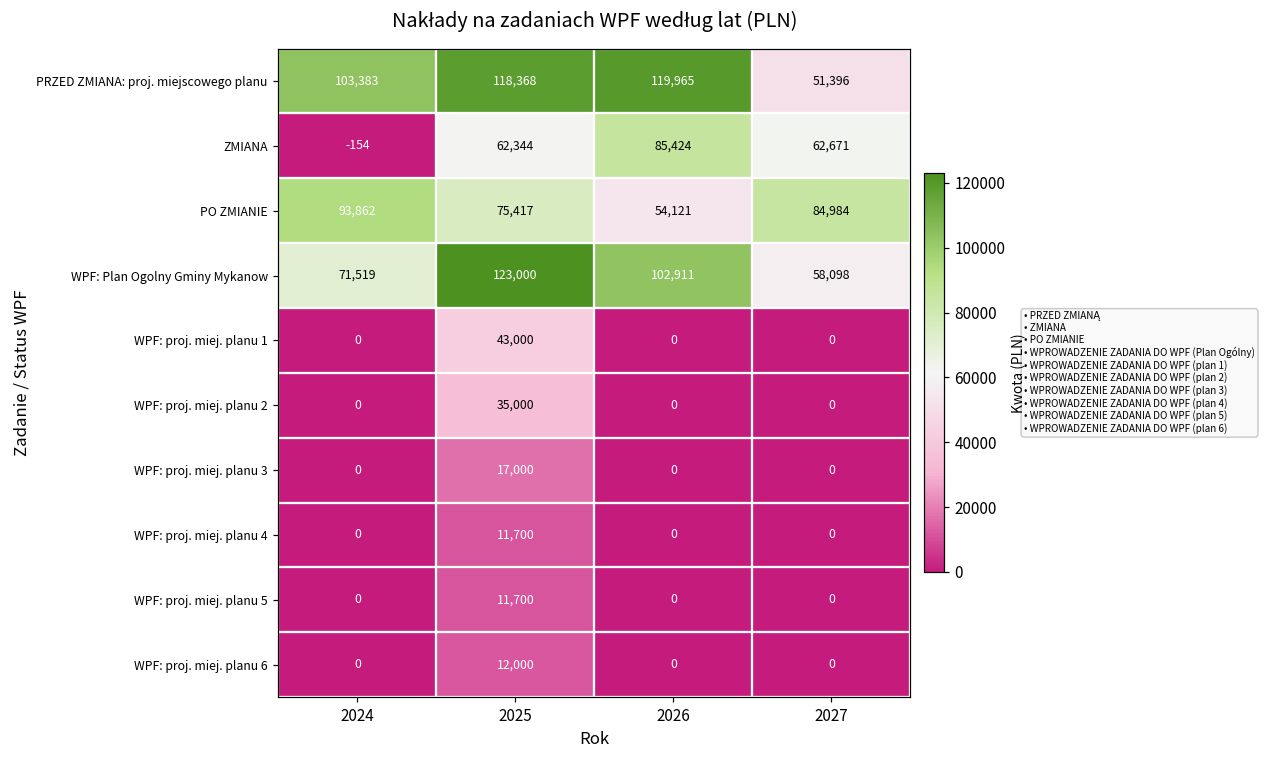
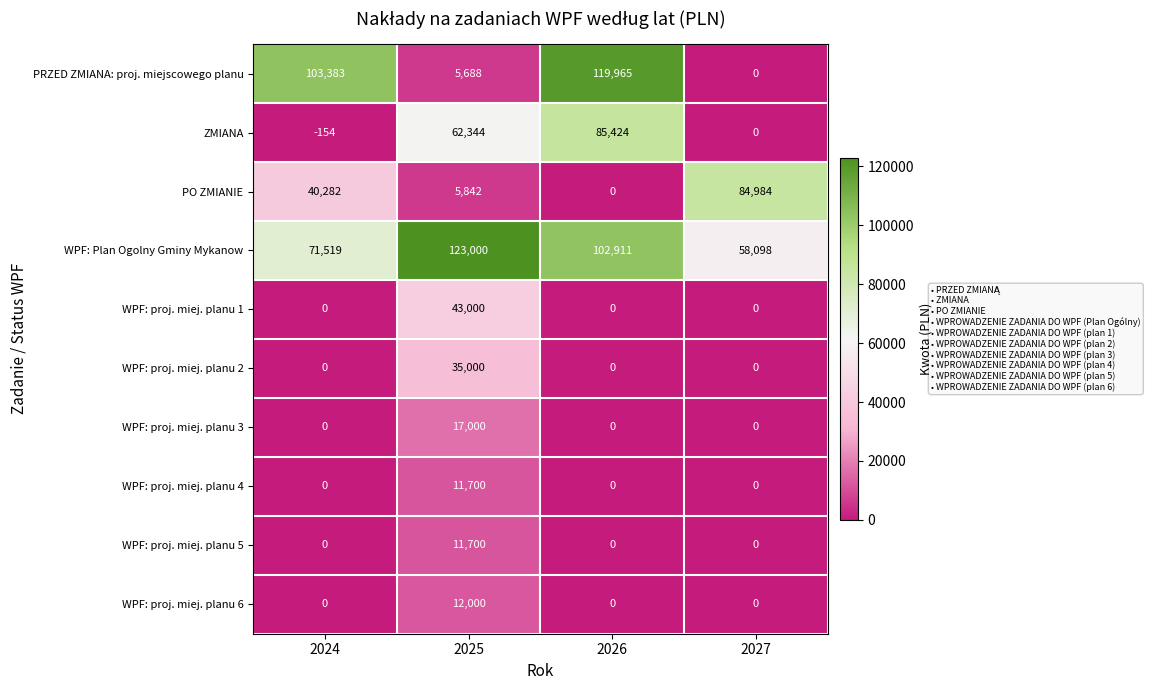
  {
    "PRZED ZMIANA: proj. miejscowego planu": {
      "2024": "103,383",
-     "2025": "118,368",
+     "2025": "5,688",
      "2026": "119,965",
-     "2027": "51,396"
+     "2027": "0"
    },
    "ZMIANA": {
      "2024": "-154",
      "2025": "62,344",
      "2026": "85,424",
-     "2027": "62,671"
+     "2027": "0"
    },
    "PO ZMIANIE": {
-     "2024": "93,862",
-     "2025": "75,417",
-     "2026": "54,121",
+     "2024": "40,282",
+     "2025": "5,842",
+     "2026": "0",
      "2027": "84,984"
    },
    "WPF: Plan Ogolny Gminy Mykanow": {
      "2024": "71,519",
      "2025": "123,000",
      "2026": "102,911",
      "2027": "58,098"
    },
    "WPF: proj. miej. planu 1": {
      "2024": "0",
      "2025": "43,000",
      "2026": "0",
      "2027": "0"
    },
    "WPF: proj. miej. planu 2": {
      "2024": "0",
      "2025": "35,000",
      "2026": "0",
      "2027": "0"
    },
    "WPF: proj. miej. planu 3": {
      "2024": "0",
      "2025": "17,000",
      "2026": "0",
      "2027": "0"
    },
    "WPF: proj. miej. planu 4": {
      "2024": "0",
      "2025": "11,700",
      "2026": "0",
      "2027": "0"
    },
    "WPF: proj. miej. planu 5": {
      "2024": "0",
      "2025": "11,700",
      "2026": "0",
      "2027": "0"
    },
    "WPF: proj. miej. planu 6": {
      "2024": "0",
      "2025": "12,000",
      "2026": "0",
      "2027": "0"
    }
  }
